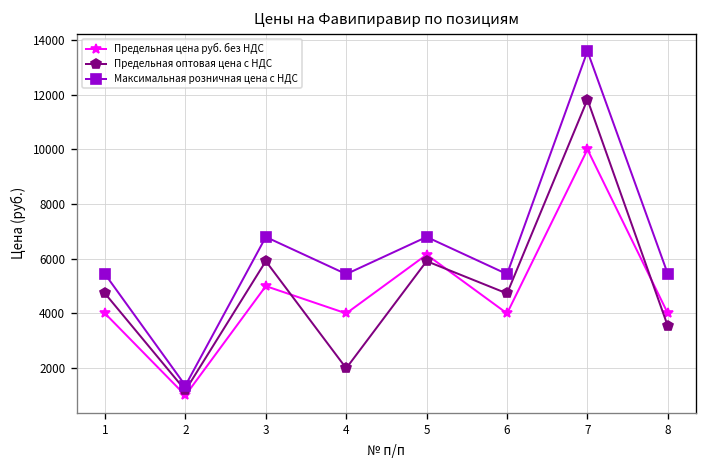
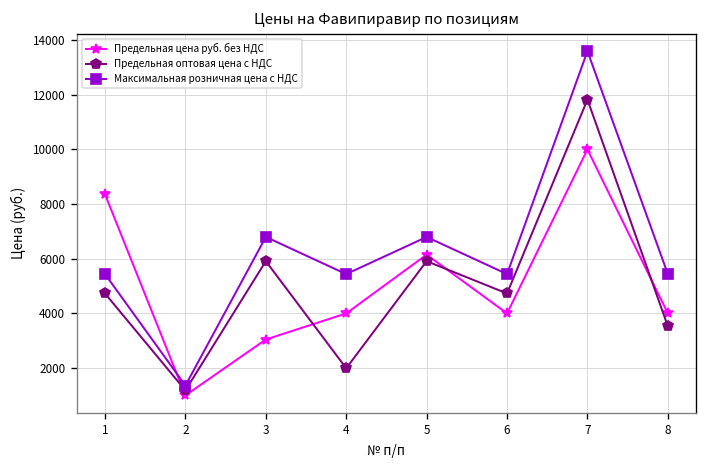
  {
    "Предельная цена руб. без НДС": {
-     "1": 4000,
+     "1": 8400,
      "2": 1000,
-     "3": 5000,
+     "3": 3000,
      "4": 4000,
      "5": 6200,
      "6": 4000,
      "7": 10000,
      "8": 4000
    },
    "Предельная оптовая цена с НДС": {
      "1": 4700,
      "2": 1200,
      "3": 5900,
      "4": 2000,
      "5": 5900,
      "6": 4700,
      "7": 11800,
      "8": 3500
    },
    "Максимальная розничная цена с НДС": {
      "1": 5400,
      "2": 1400,
      "3": 6800,
      "4": 5400,
      "5": 6800,
      "6": 5400,
      "7": 13600,
      "8": 5400
    }
  }
